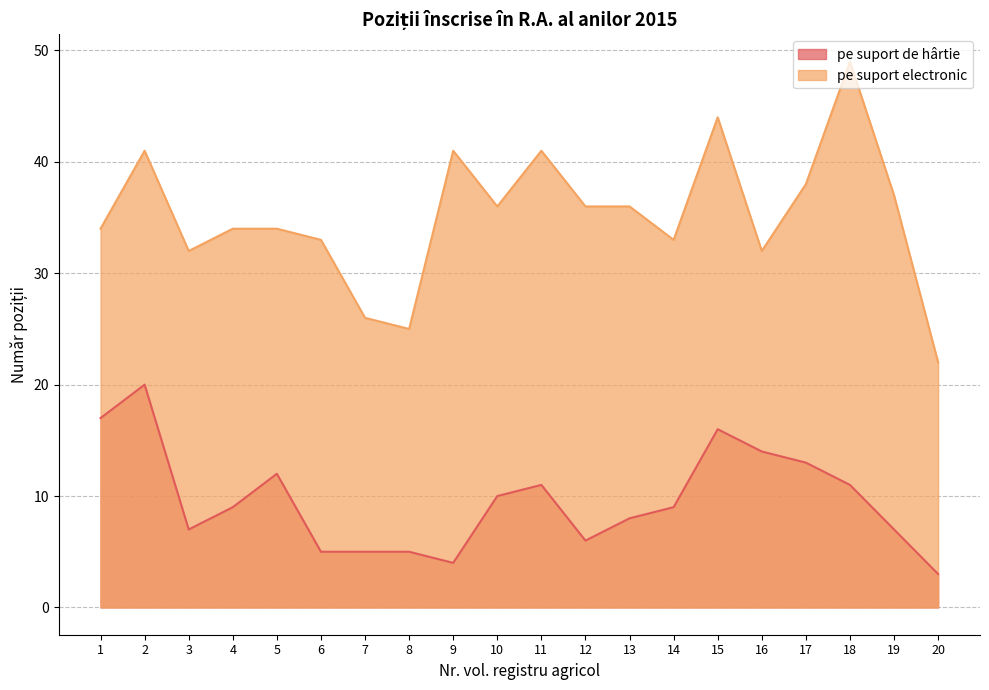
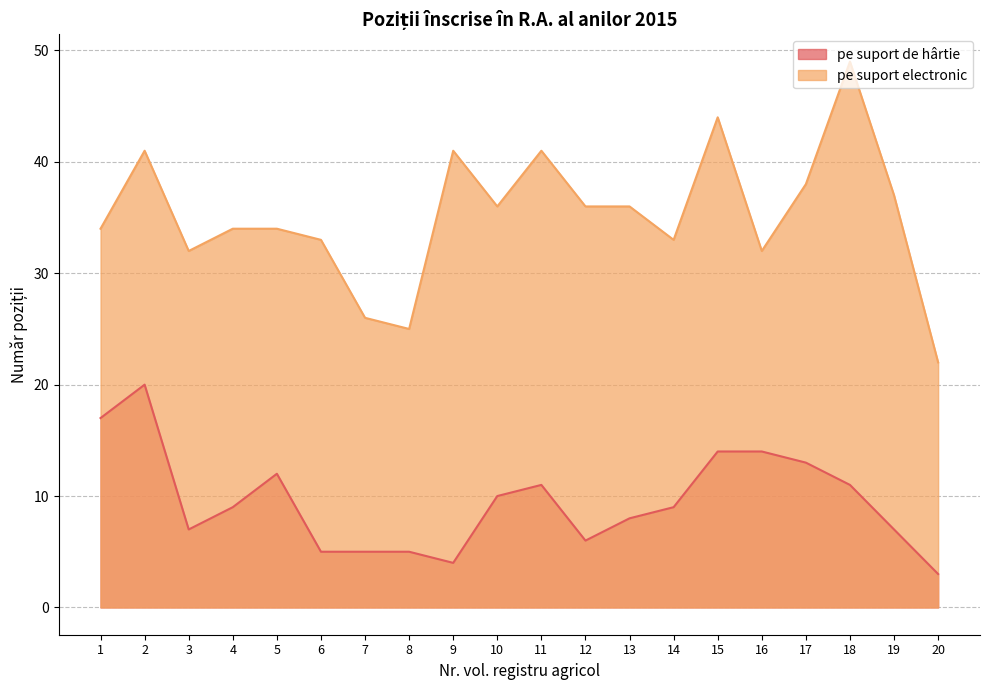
  {
    "pe suport de hârtie": {
      "1": 17,
      "2": 20,
      "3": 7,
      "4": 9,
      "5": 12,
      "6": 5,
      "7": 5,
      "8": 5,
      "9": 4,
      "10": 10,
      "11": 11,
      "12": 6,
      "13": 8,
      "14": 9,
-     "15": 16,
+     "15": 14,
      "16": 14,
      "17": 13,
      "18": 11,
      "19": 7,
      "20": 3
    },
    "pe suport electronic": {
      "1": 34,
      "2": 41,
      "3": 32,
      "4": 34,
      "5": 34,
      "6": 33,
      "7": 26,
      "8": 25,
      "9": 41,
      "10": 36,
      "11": 41,
      "12": 36,
      "13": 36,
      "14": 33,
      "15": 44,
      "16": 32,
      "17": 38,
      "19": 37,
      "20": 22
    }
  }
